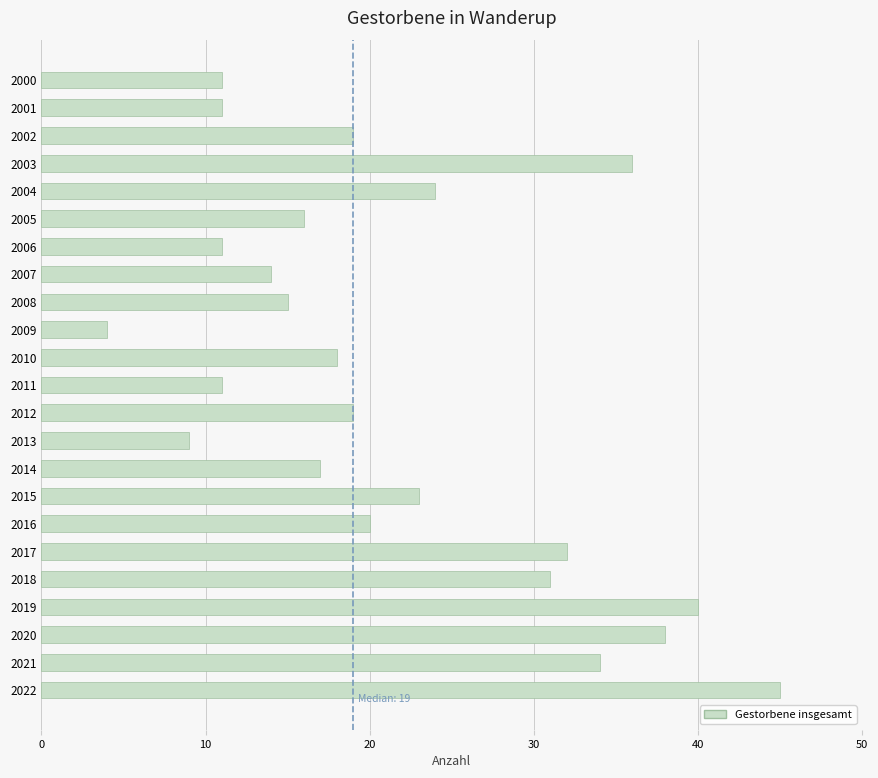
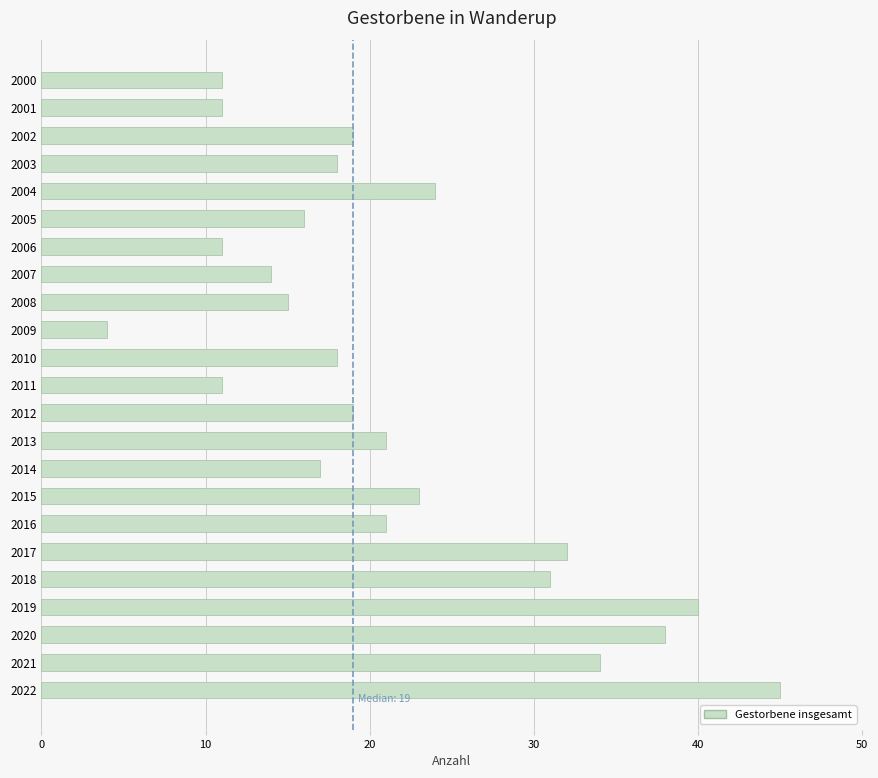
  {
    "2000": 11,
    "2001": 11,
    "2002": 19,
-   "2003": 36,
+   "2003": 18,
    "2004": 24,
    "2005": 16,
    "2006": 11,
    "2007": 14,
    "2008": 15,
    "2009": 4,
    "2010": 18,
    "2011": 11,
    "2012": 19,
-   "2013": 9,
+   "2013": 21,
    "2014": 17,
    "2015": 23,
-   "2016": 20,
+   "2016": 21,
    "2017": 32,
    "2018": 31,
    "2019": 40,
    "2020": 38,
    "2021": 34,
    "2022": 45
  }
